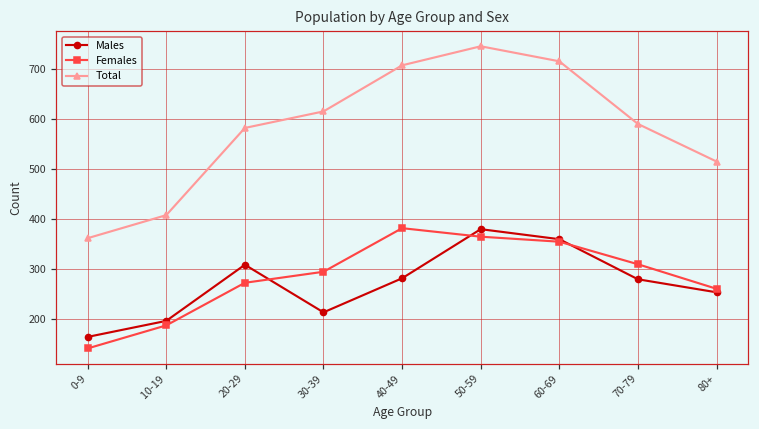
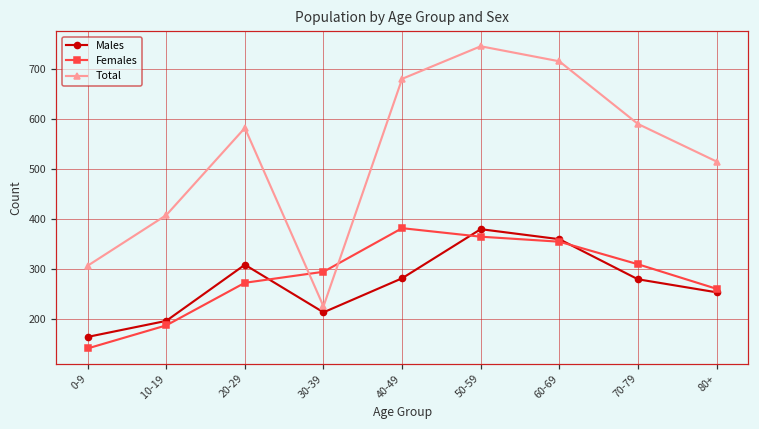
  {
    "Males": {
      "0-9": 170,
      "10-19": 200,
      "20-29": 310,
      "30-39": 210,
      "40-49": 280,
      "50-59": 380,
      "70-79": 280,
      "80+": 250
    },
    "Females": {
      "0-9": 140,
      "10-19": 190,
      "20-29": 270,
      "30-39": 300,
      "40-49": 380,
      "50-59": 370,
      "70-79": 310,
      "80+": 260
    },
    "Total": {
-     "0-9": 360,
+     "0-9": 310,
      "10-19": 410,
      "20-29": 580,
-     "30-39": 620,
-     "40-49": 710,
+     "30-39": 230,
+     "40-49": 680,
      "50-59": 750,
      "60-69": 720,
      "70-79": 590,
      "80+": 520
    }
  }
